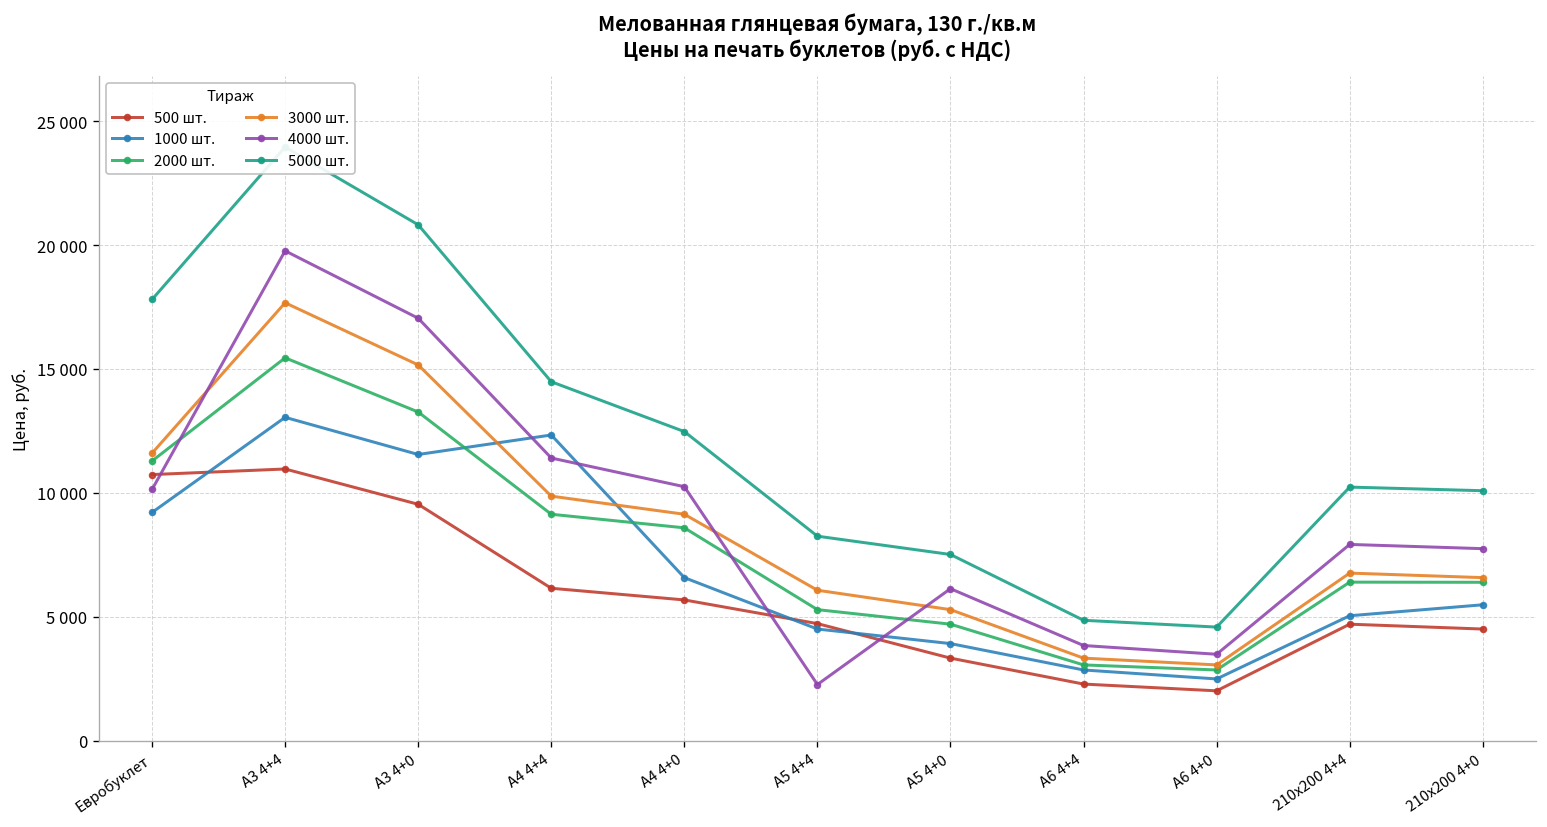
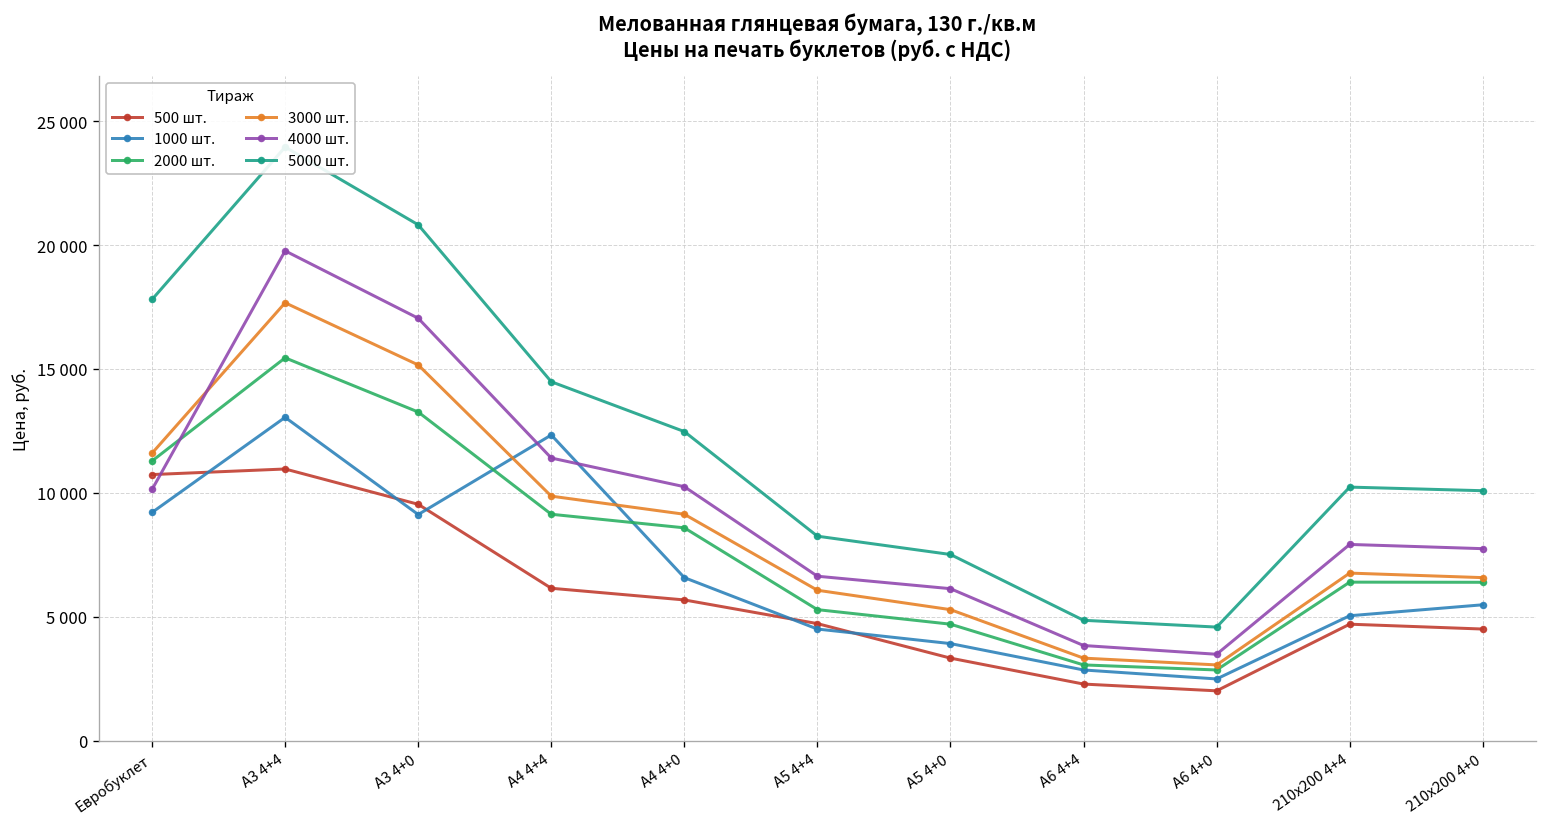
  {
    "500 шт.": {
      "Евробуклет": 10700,
      "А3 4+4": 11000,
      "А3 4+0": 9500,
      "А4 4+4": 6100,
      "А4 4+0": 5700,
      "А5 4+4": 4700,
      "А5 4+0": 3300,
      "А6 4+4": 2300,
      "А6 4+0": 2000,
      "210х200 4+4": 4700,
      "210х200 4+0": 4500
    },
    "1000 шт.": {
      "Евробуклет": 9200,
      "А3 4+4": 13000,
-     "А3 4+0": 11500,
+     "А3 4+0": 9100,
      "А4 4+4": 12300,
      "А4 4+0": 6600,
      "А5 4+4": 4500,
      "А5 4+0": 3900,
      "А6 4+4": 2900,
      "А6 4+0": 2500,
      "210х200 4+4": 5000,
      "210х200 4+0": 5500
    },
    "3000 шт.": {
      "Евробуклет": 11600,
      "А3 4+4": 17700,
      "А3 4+0": 15200,
      "А4 4+4": 9900,
      "А4 4+0": 9100,
      "А5 4+4": 6100,
      "А5 4+0": 5300,
      "А6 4+4": 3300,
      "А6 4+0": 3100,
      "210х200 4+4": 6800,
      "210х200 4+0": 6600
    },
    "4000 шт.": {
      "Евробуклет": 10100,
      "А3 4+4": 19800,
      "А3 4+0": 17000,
      "А4 4+4": 11400,
      "А4 4+0": 10200,
-     "А5 4+4": 2300,
+     "А5 4+4": 6600,
      "А5 4+0": 6100,
      "А6 4+4": 3800,
      "А6 4+0": 3500,
      "210х200 4+4": 7900,
      "210х200 4+0": 7700
    }
  }
